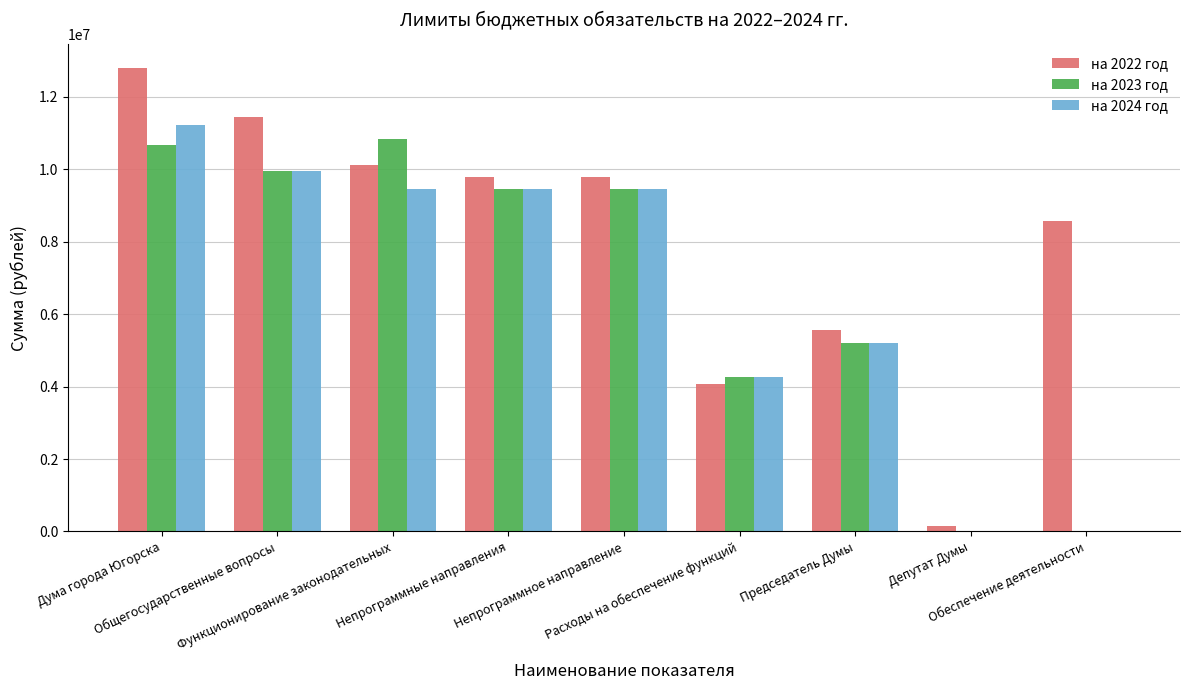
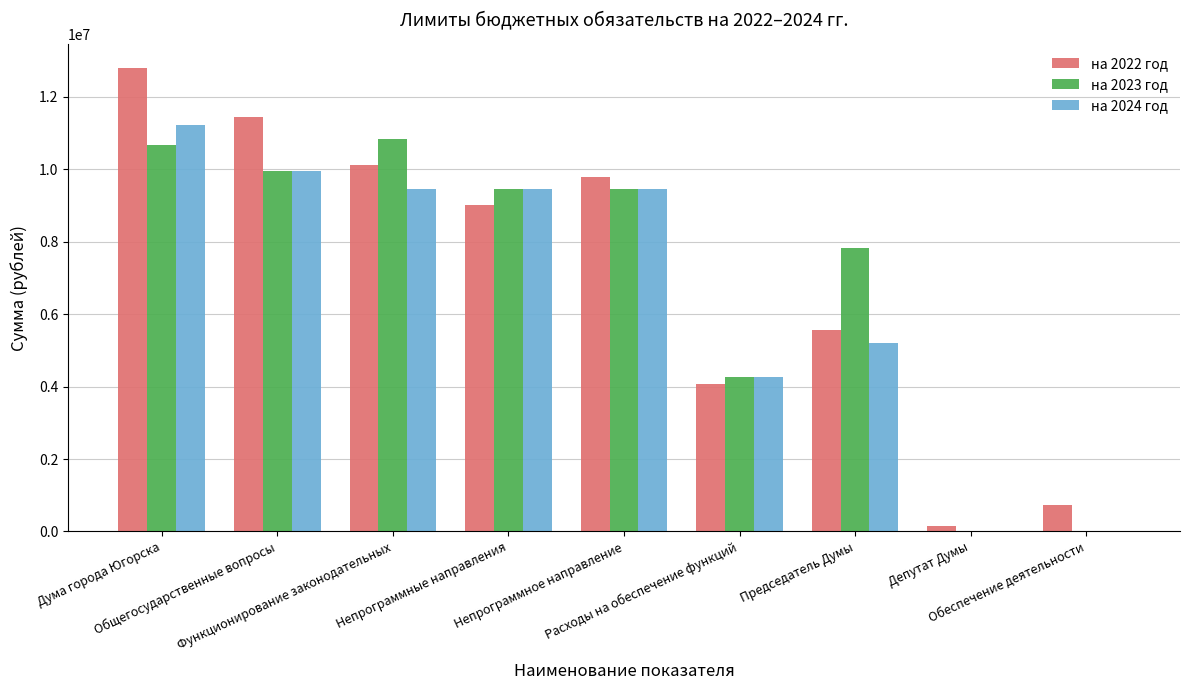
  {
    "на 2022 год": {
      "Дума города Югорска": 12800000,
      "Общегосударственные вопросы": 11400000,
      "Функционирование законодательных": 10100000,
-     "Непрограммные направления": 9800000,
+     "Непрограммные направления": 9000000,
      "Непрограммное направление": 9800000,
      "Расходы на обеспечение функций": 4100000,
      "Председатель Думы": 5600000,
      "Депутат Думы": 200000,
-     "Обеспечение деятельности": 8600000
+     "Обеспечение деятельности": 700000
    },
    "на 2023 год": {
      "Дума города Югорска": 10700000,
      "Общегосударственные вопросы": 9900000,
      "Функционирование законодательных": 10800000,
      "Непрограммные направления": 9500000,
      "Непрограммное направление": 9500000,
      "Расходы на обеспечение функций": 4300000,
-     "Председатель Думы": 5200000,
+     "Председатель Думы": 7800000,
      "Депутат Думы": 0,
      "Обеспечение деятельности": 0
    },
    "на 2024 год": {
      "Дума города Югорска": 11200000,
      "Общегосударственные вопросы": 9900000,
      "Функционирование законодательных": 9500000,
      "Непрограммные направления": 9500000,
      "Непрограммное направление": 9500000,
      "Расходы на обеспечение функций": 4300000,
      "Председатель Думы": 5200000,
      "Депутат Думы": 0,
      "Обеспечение деятельности": 0
    }
  }
